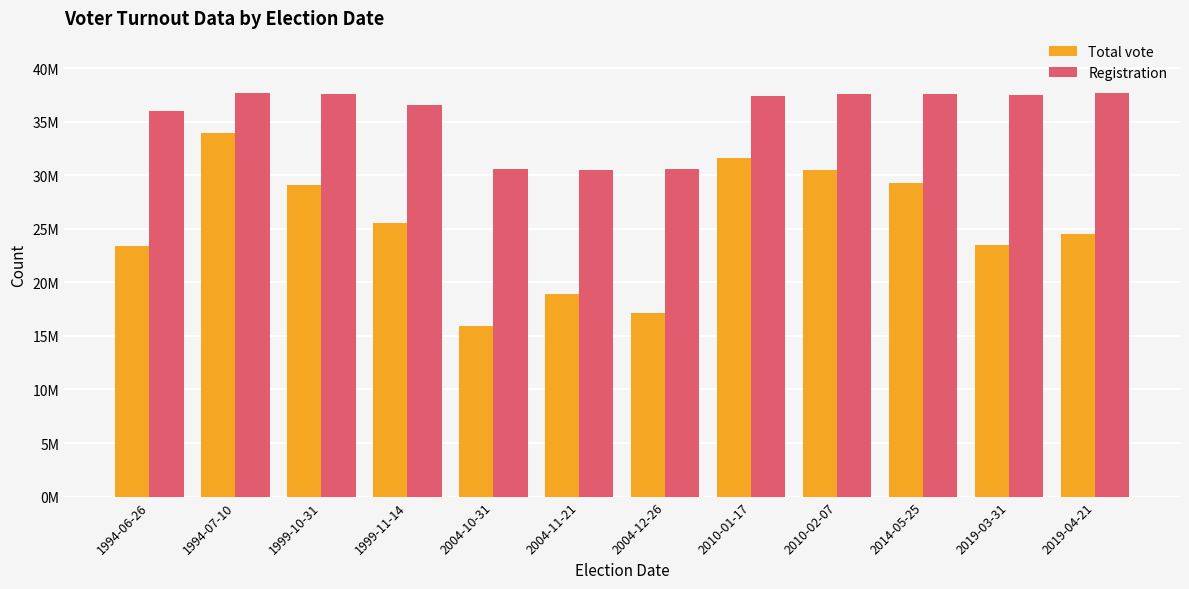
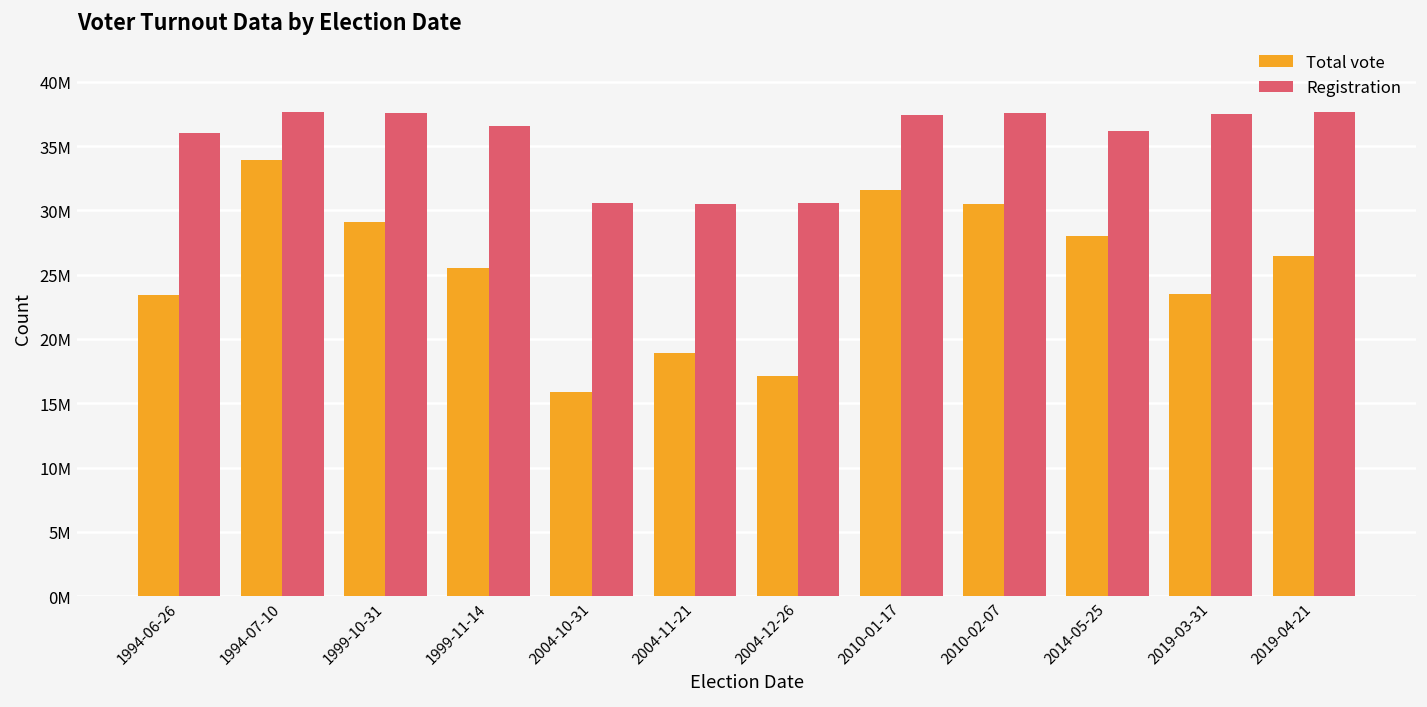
  {
    "Total vote": {
      "1994-06-26": 23400000,
      "1994-07-10": 33900000,
      "1999-10-31": 29100000,
      "1999-11-14": 25500000,
      "2004-10-31": 15900000,
      "2004-11-21": 18900000,
      "2004-12-26": 17200000,
      "2010-01-17": 31600000,
      "2010-02-07": 30500000,
-     "2014-05-25": 29300000,
+     "2014-05-25": 28000000,
      "2019-03-31": 23500000,
-     "2019-04-21": 24600000
+     "2019-04-21": 26500000
    },
    "Registration": {
      "1994-06-26": 36000000,
      "1994-07-10": 37700000,
      "1999-10-31": 37600000,
      "1999-11-14": 36600000,
      "2004-10-31": 30600000,
      "2004-11-21": 30500000,
      "2004-12-26": 30600000,
      "2010-01-17": 37400000,
      "2010-02-07": 37600000,
-     "2014-05-25": 37600000,
+     "2014-05-25": 36200000,
      "2019-03-31": 37500000,
      "2019-04-21": 37600000
    }
  }
